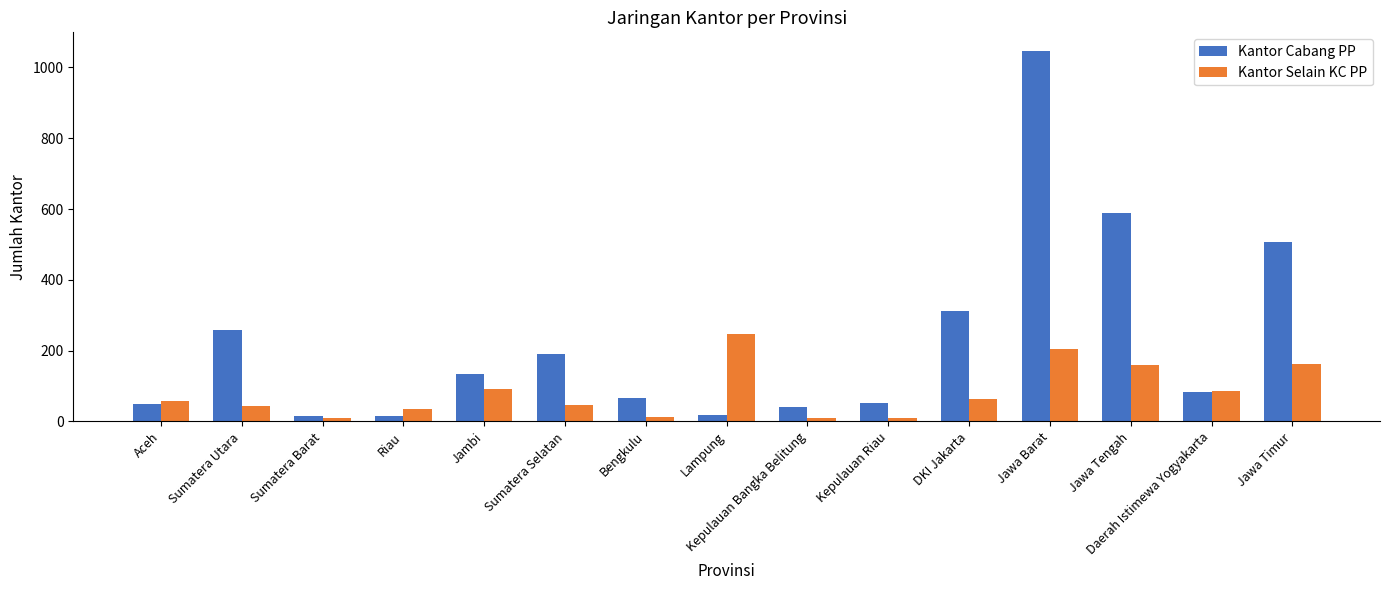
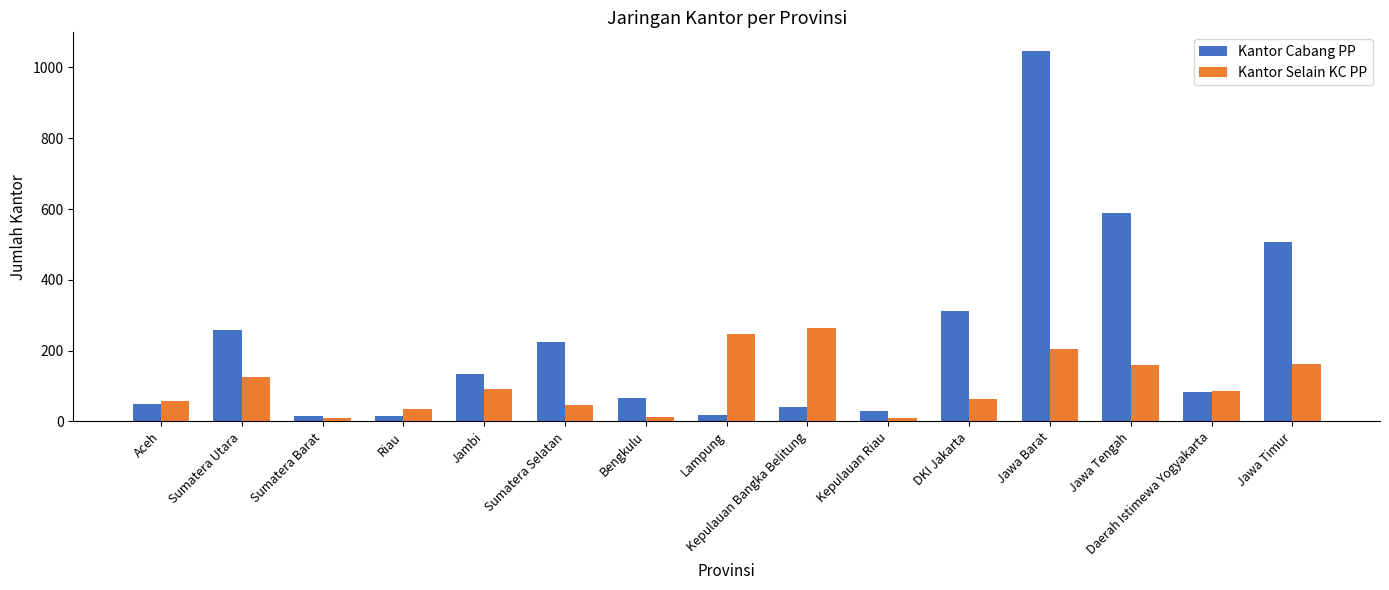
  {
    "Kantor Cabang PP": {
      "Aceh": 50,
      "Sumatera Utara": 260,
      "Sumatera Barat": 20,
      "Riau": 10,
      "Jambi": 140,
-     "Sumatera Selatan": 190,
+     "Sumatera Selatan": 230,
      "Bengkulu": 70,
      "Lampung": 20,
      "Kepulauan Bangka Belitung": 40,
-     "Kepulauan Riau": 50,
+     "Kepulauan Riau": 30,
      "DKI Jakarta": 310,
      "Jawa Barat": 1050,
      "Jawa Tengah": 590,
      "Daerah Istimewa Yogyakarta": 80,
      "Jawa Timur": 510
    },
    "Kantor Selain KC PP": {
      "Aceh": 60,
-     "Sumatera Utara": 40,
+     "Sumatera Utara": 130,
      "Sumatera Barat": 10,
      "Riau": 40,
      "Jambi": 90,
      "Sumatera Selatan": 50,
      "Bengkulu": 10,
      "Lampung": 250,
-     "Kepulauan Bangka Belitung": 10,
+     "Kepulauan Bangka Belitung": 270,
      "Kepulauan Riau": 10,
      "DKI Jakarta": 60,
      "Jawa Barat": 210,
      "Jawa Tengah": 160,
      "Daerah Istimewa Yogyakarta": 90,
      "Jawa Timur": 160
    }
  }
